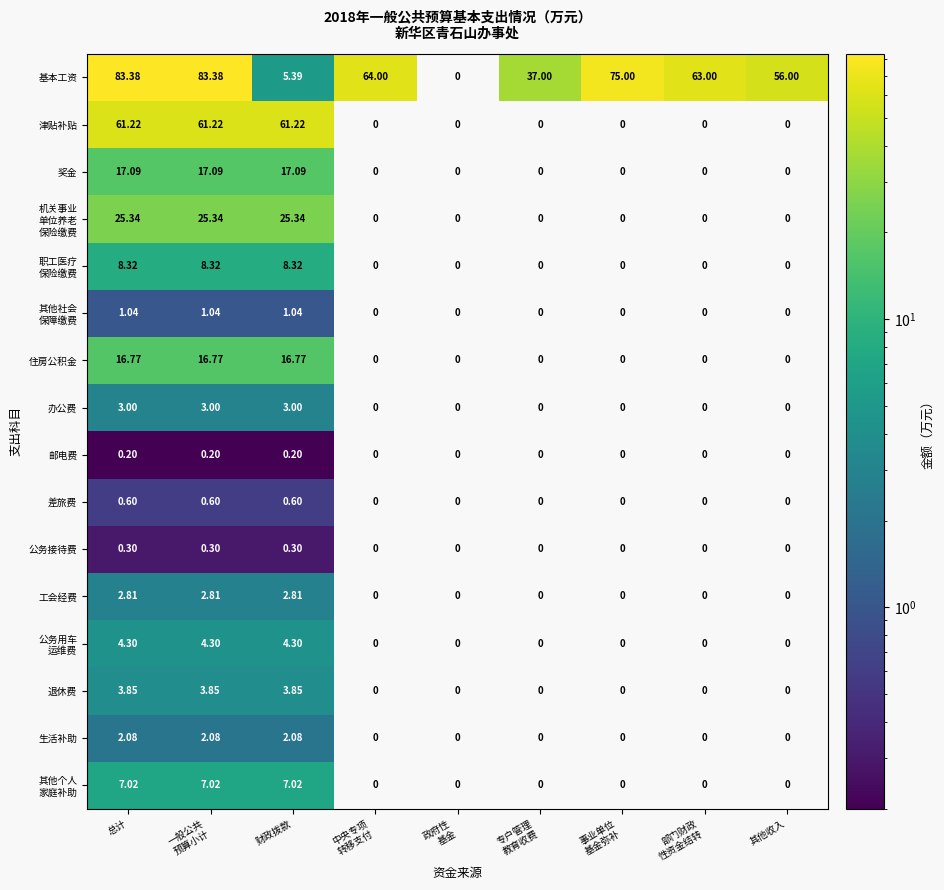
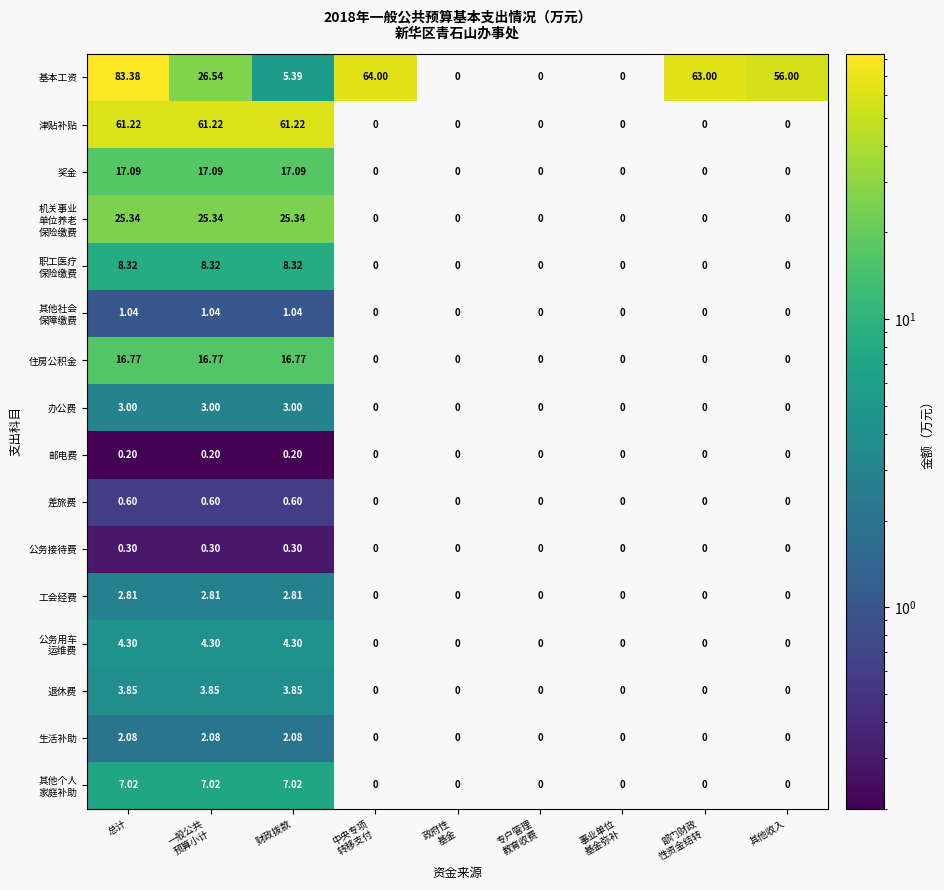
  {
    "基本工资": {
      "总计": 83.38,
-     "一般公共 预算小计": 83.38,
+     "一般公共 预算小计": 26.54,
      "财政拨款": 5.39,
      "中央专项 转移支付": 64.00,
      "政府性 基金": 0,
-     "专户管理 教育收费": 37.00,
-     "事业单位 基金弥补": 75.00,
+     "专户管理 教育收费": 0,
+     "事业单位 基金弥补": 0,
      "部门财政 性资金结转": 63.00,
      "其他收入": 56.00
    },
    "津贴补贴": {
      "总计": 61.22,
      "一般公共 预算小计": 61.22,
      "财政拨款": 61.22,
      "中央专项 转移支付": 0,
      "政府性 基金": 0,
      "专户管理 教育收费": 0,
      "事业单位 基金弥补": 0,
      "部门财政 性资金结转": 0,
      "其他收入": 0
    },
    "奖金": {
      "总计": 17.09,
      "一般公共 预算小计": 17.09,
      "财政拨款": 17.09,
      "中央专项 转移支付": 0,
      "政府性 基金": 0,
      "专户管理 教育收费": 0,
      "事业单位 基金弥补": 0,
      "部门财政 性资金结转": 0,
      "其他收入": 0
    },
    "机关事业 单位养老 保险缴费": {
      "总计": 25.34,
      "一般公共 预算小计": 25.34,
      "财政拨款": 25.34,
      "中央专项 转移支付": 0,
      "政府性 基金": 0,
      "专户管理 教育收费": 0,
      "事业单位 基金弥补": 0,
      "部门财政 性资金结转": 0,
      "其他收入": 0
    },
    "职工医疗 保险缴费": {
      "总计": 8.32,
      "一般公共 预算小计": 8.32,
      "财政拨款": 8.32,
      "中央专项 转移支付": 0,
      "政府性 基金": 0,
      "专户管理 教育收费": 0,
      "事业单位 基金弥补": 0,
      "部门财政 性资金结转": 0,
      "其他收入": 0
    },
    "其他社会 保障缴费": {
      "总计": 1.04,
      "一般公共 预算小计": 1.04,
      "财政拨款": 1.04,
      "中央专项 转移支付": 0,
      "政府性 基金": 0,
      "专户管理 教育收费": 0,
      "事业单位 基金弥补": 0,
      "部门财政 性资金结转": 0,
      "其他收入": 0
    },
    "住房公积金": {
      "总计": 16.77,
      "一般公共 预算小计": 16.77,
      "财政拨款": 16.77,
      "中央专项 转移支付": 0,
      "政府性 基金": 0,
      "专户管理 教育收费": 0,
      "事业单位 基金弥补": 0,
      "部门财政 性资金结转": 0,
      "其他收入": 0
    },
    "办公费": {
      "总计": 3.00,
      "一般公共 预算小计": 3.00,
      "财政拨款": 3.00,
      "中央专项 转移支付": 0,
      "政府性 基金": 0,
      "专户管理 教育收费": 0,
      "事业单位 基金弥补": 0,
      "部门财政 性资金结转": 0,
      "其他收入": 0
    },
    "邮电费": {
      "总计": 0.20,
      "一般公共 预算小计": 0.20,
      "财政拨款": 0.20,
      "中央专项 转移支付": 0,
      "政府性 基金": 0,
      "专户管理 教育收费": 0,
      "事业单位 基金弥补": 0,
      "部门财政 性资金结转": 0,
      "其他收入": 0
    },
    "差旅费": {
      "总计": 0.60,
      "一般公共 预算小计": 0.60,
      "财政拨款": 0.60,
      "中央专项 转移支付": 0,
      "政府性 基金": 0,
      "专户管理 教育收费": 0,
      "事业单位 基金弥补": 0,
      "部门财政 性资金结转": 0,
      "其他收入": 0
    },
    "公务接待费": {
      "总计": 0.30,
      "一般公共 预算小计": 0.30,
      "财政拨款": 0.30,
      "中央专项 转移支付": 0,
      "政府性 基金": 0,
      "专户管理 教育收费": 0,
      "事业单位 基金弥补": 0,
      "部门财政 性资金结转": 0,
      "其他收入": 0
    },
    "工会经费": {
      "总计": 2.81,
      "一般公共 预算小计": 2.81,
      "财政拨款": 2.81,
      "中央专项 转移支付": 0,
      "政府性 基金": 0,
      "专户管理 教育收费": 0,
      "事业单位 基金弥补": 0,
      "部门财政 性资金结转": 0,
      "其他收入": 0
    },
    "公务用车 运维费": {
      "总计": 4.30,
      "一般公共 预算小计": 4.30,
      "财政拨款": 4.30,
      "中央专项 转移支付": 0,
      "政府性 基金": 0,
      "专户管理 教育收费": 0,
      "事业单位 基金弥补": 0,
      "部门财政 性资金结转": 0,
      "其他收入": 0
    },
    "退休费": {
      "总计": 3.85,
      "一般公共 预算小计": 3.85,
      "财政拨款": 3.85,
      "中央专项 转移支付": 0,
      "政府性 基金": 0,
      "专户管理 教育收费": 0,
      "事业单位 基金弥补": 0,
      "部门财政 性资金结转": 0,
      "其他收入": 0
    },
    "生活补助": {
      "总计": 2.08,
      "一般公共 预算小计": 2.08,
      "财政拨款": 2.08,
      "中央专项 转移支付": 0,
      "政府性 基金": 0,
      "专户管理 教育收费": 0,
      "事业单位 基金弥补": 0,
      "部门财政 性资金结转": 0,
      "其他收入": 0
    },
    "其他个人 家庭补助": {
      "总计": 7.02,
      "一般公共 预算小计": 7.02,
      "财政拨款": 7.02,
      "中央专项 转移支付": 0,
      "政府性 基金": 0,
      "专户管理 教育收费": 0,
      "事业单位 基金弥补": 0,
      "部门财政 性资金结转": 0,
      "其他收入": 0
    }
  }
